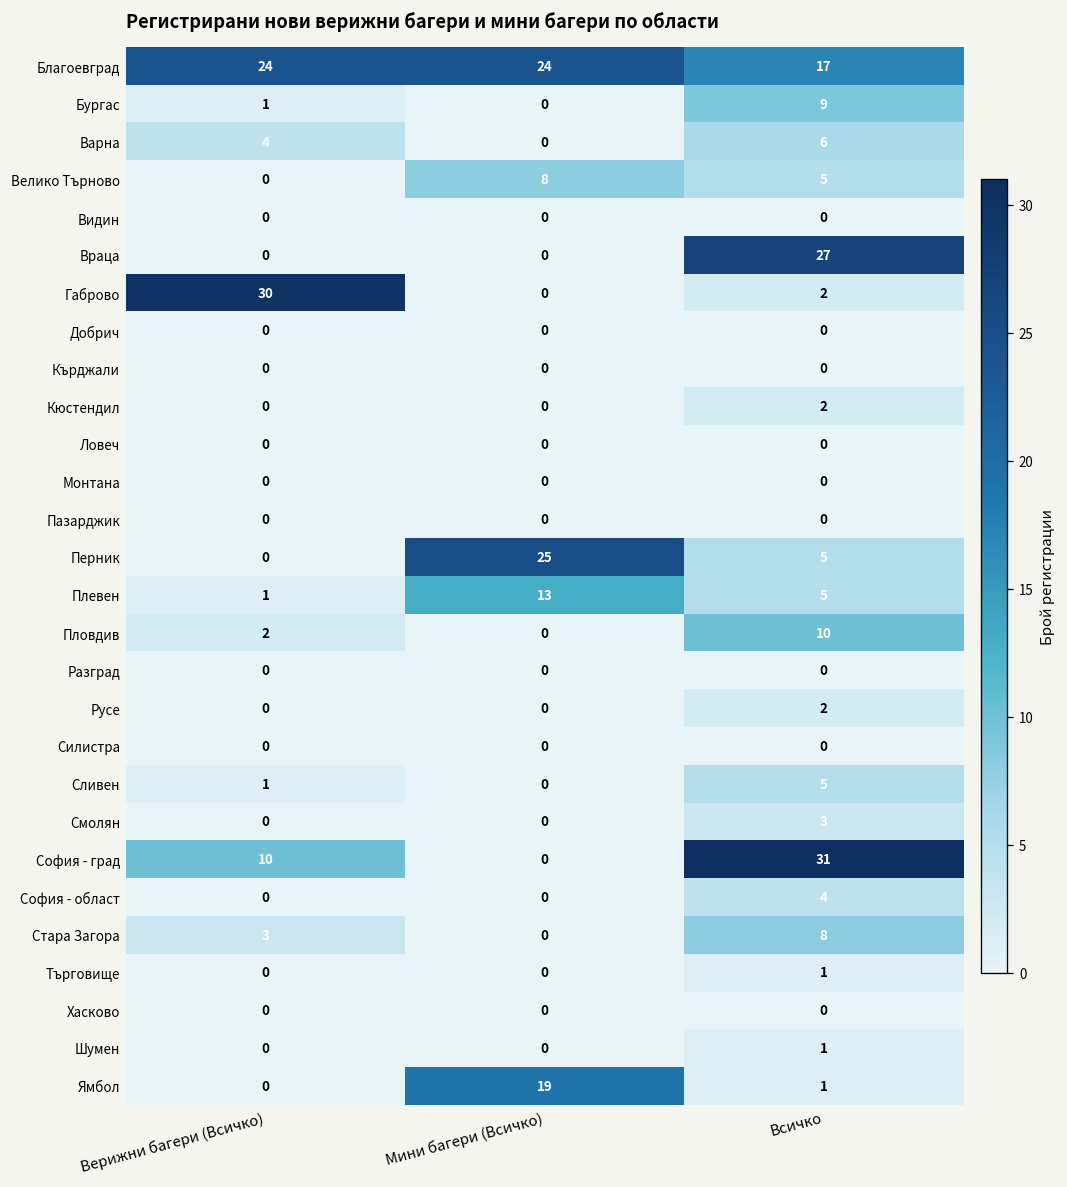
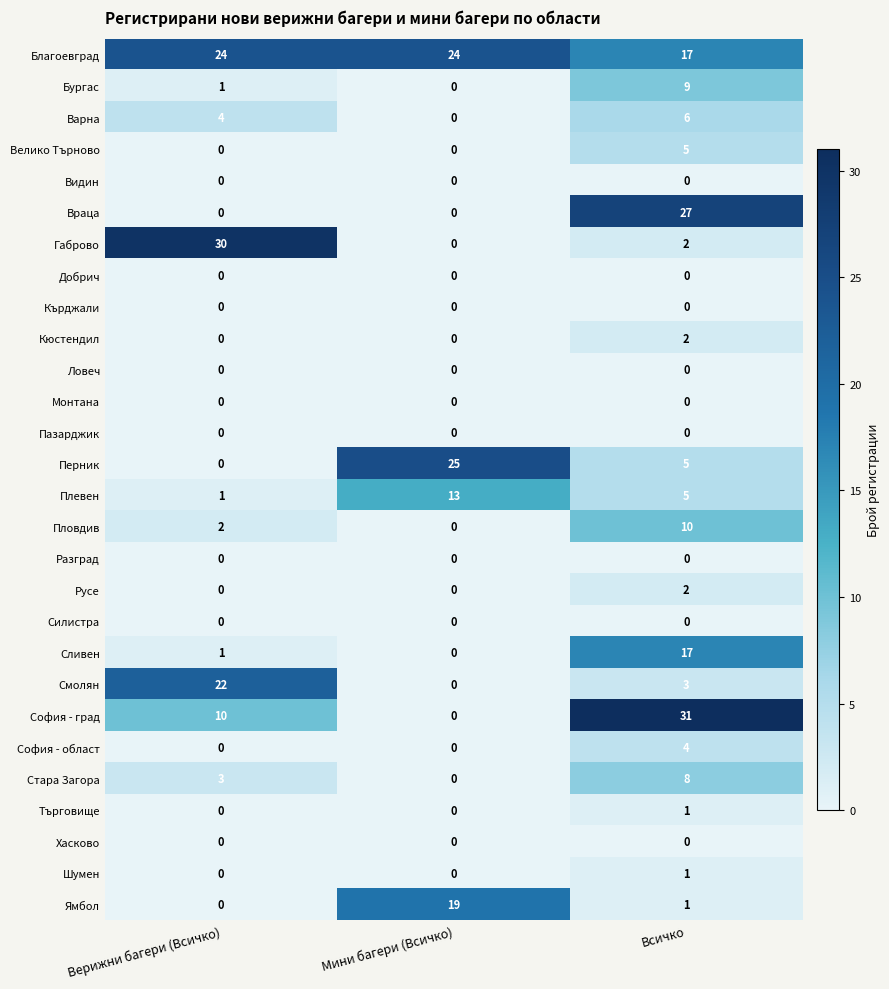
  {
    "Благоевград": {
      "Верижни багери (Всичко)": 24,
      "Мини багери (Всичко)": 24,
      "Всичко": 17
    },
    "Бургас": {
      "Верижни багери (Всичко)": 1,
      "Мини багери (Всичко)": 0,
      "Всичко": 9
    },
    "Варна": {
      "Верижни багери (Всичко)": 4,
      "Мини багери (Всичко)": 0,
      "Всичко": 6
    },
    "Велико Търново": {
      "Верижни багери (Всичко)": 0,
-     "Мини багери (Всичко)": 8,
+     "Мини багери (Всичко)": 0,
      "Всичко": 5
    },
    "Видин": {
      "Верижни багери (Всичко)": 0,
      "Мини багери (Всичко)": 0,
      "Всичко": 0
    },
    "Враца": {
      "Верижни багери (Всичко)": 0,
      "Мини багери (Всичко)": 0,
      "Всичко": 27
    },
    "Габрово": {
      "Верижни багери (Всичко)": 30,
      "Мини багери (Всичко)": 0,
      "Всичко": 2
    },
    "Добрич": {
      "Верижни багери (Всичко)": 0,
      "Мини багери (Всичко)": 0,
      "Всичко": 0
    },
    "Кърджали": {
      "Верижни багери (Всичко)": 0,
      "Мини багери (Всичко)": 0,
      "Всичко": 0
    },
    "Кюстендил": {
      "Верижни багери (Всичко)": 0,
      "Мини багери (Всичко)": 0,
      "Всичко": 2
    },
    "Ловеч": {
      "Верижни багери (Всичко)": 0,
      "Мини багери (Всичко)": 0,
      "Всичко": 0
    },
    "Монтана": {
      "Верижни багери (Всичко)": 0,
      "Мини багери (Всичко)": 0,
      "Всичко": 0
    },
    "Пазарджик": {
      "Верижни багери (Всичко)": 0,
      "Мини багери (Всичко)": 0,
      "Всичко": 0
    },
    "Перник": {
      "Верижни багери (Всичко)": 0,
      "Мини багери (Всичко)": 25,
      "Всичко": 5
    },
    "Плевен": {
      "Верижни багери (Всичко)": 1,
      "Мини багери (Всичко)": 13,
      "Всичко": 5
    },
    "Пловдив": {
      "Верижни багери (Всичко)": 2,
      "Мини багери (Всичко)": 0,
      "Всичко": 10
    },
    "Разград": {
      "Верижни багери (Всичко)": 0,
      "Мини багери (Всичко)": 0,
      "Всичко": 0
    },
    "Русе": {
      "Верижни багери (Всичко)": 0,
      "Мини багери (Всичко)": 0,
      "Всичко": 2
    },
    "Силистра": {
      "Верижни багери (Всичко)": 0,
      "Мини багери (Всичко)": 0,
      "Всичко": 0
    },
    "Сливен": {
      "Верижни багери (Всичко)": 1,
      "Мини багери (Всичко)": 0,
-     "Всичко": 5
+     "Всичко": 17
    },
    "Смолян": {
-     "Верижни багери (Всичко)": 0,
+     "Верижни багери (Всичко)": 22,
      "Мини багери (Всичко)": 0,
      "Всичко": 3
    },
    "София - град": {
      "Верижни багери (Всичко)": 10,
      "Мини багери (Всичко)": 0,
      "Всичко": 31
    },
    "София - област": {
      "Верижни багери (Всичко)": 0,
      "Мини багери (Всичко)": 0,
      "Всичко": 4
    },
    "Стара Загора": {
      "Верижни багери (Всичко)": 3,
      "Мини багери (Всичко)": 0,
      "Всичко": 8
    },
    "Търговище": {
      "Верижни багери (Всичко)": 0,
      "Мини багери (Всичко)": 0,
      "Всичко": 1
    },
    "Хасково": {
      "Верижни багери (Всичко)": 0,
      "Мини багери (Всичко)": 0,
      "Всичко": 0
    },
    "Шумен": {
      "Верижни багери (Всичко)": 0,
      "Мини багери (Всичко)": 0,
      "Всичко": 1
    },
    "Ямбол": {
      "Верижни багери (Всичко)": 0,
      "Мини багери (Всичко)": 19,
      "Всичко": 1
    }
  }
